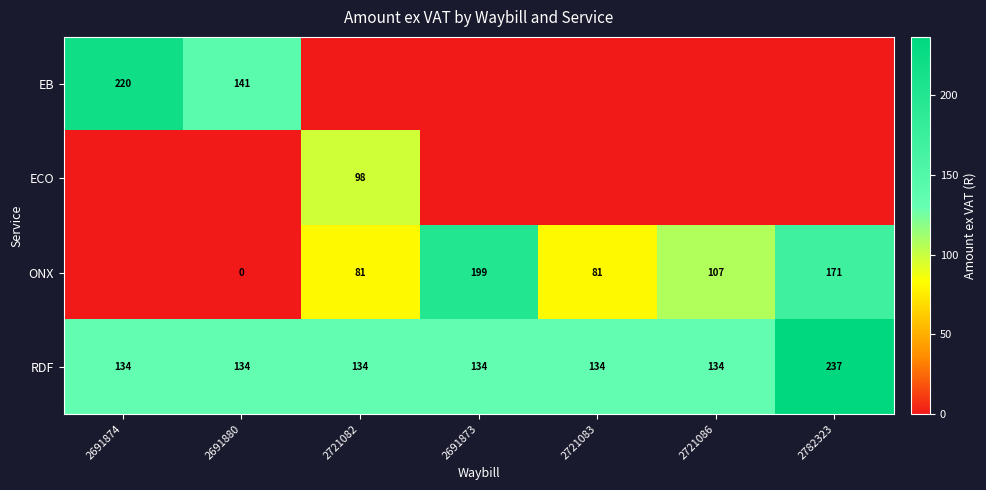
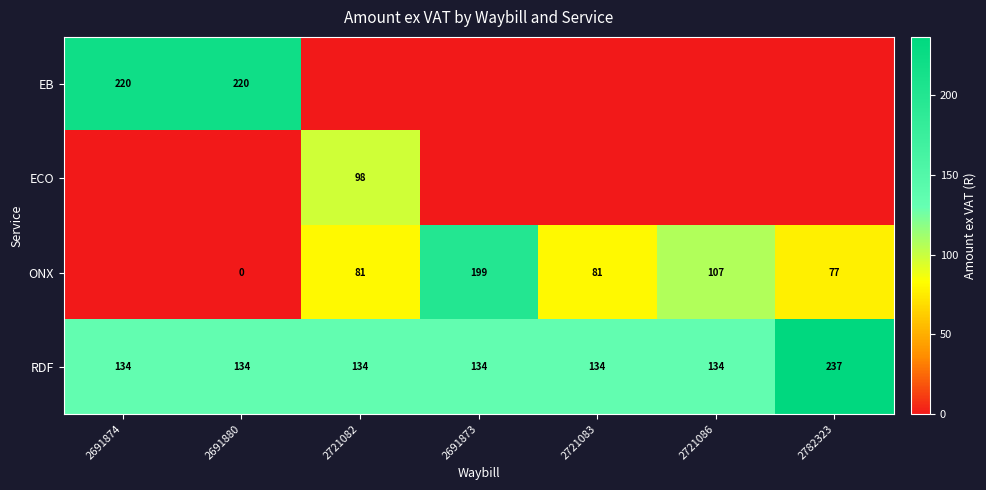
  {
    "EB": {
      "2691874": 220,
-     "2691880": 141
+     "2691880": 220
    },
    "ECO": {
      "2721082": 98
    },
    "ONX": {
      "2691880": 0,
      "2721082": 81,
      "2691873": 199,
      "2721083": 81,
      "2721086": 107,
-     "2782323": 171
+     "2782323": 77
    },
    "RDF": {
      "2691874": 134,
      "2691880": 134,
      "2721082": 134,
      "2691873": 134,
      "2721083": 134,
      "2721086": 134,
      "2782323": 237
    }
  }
